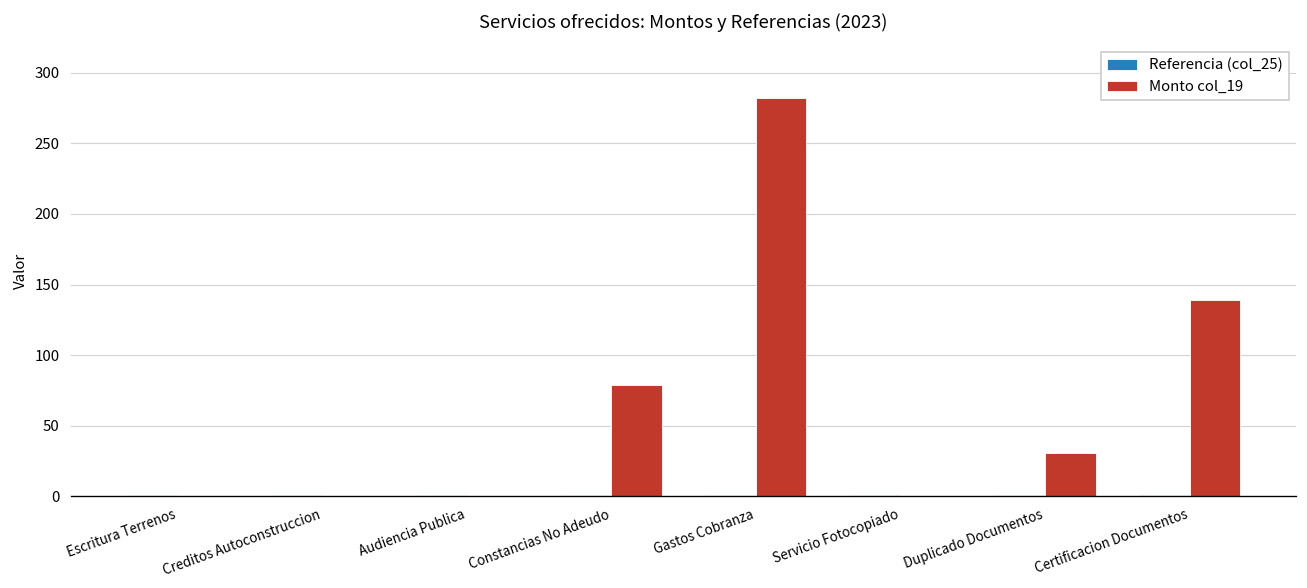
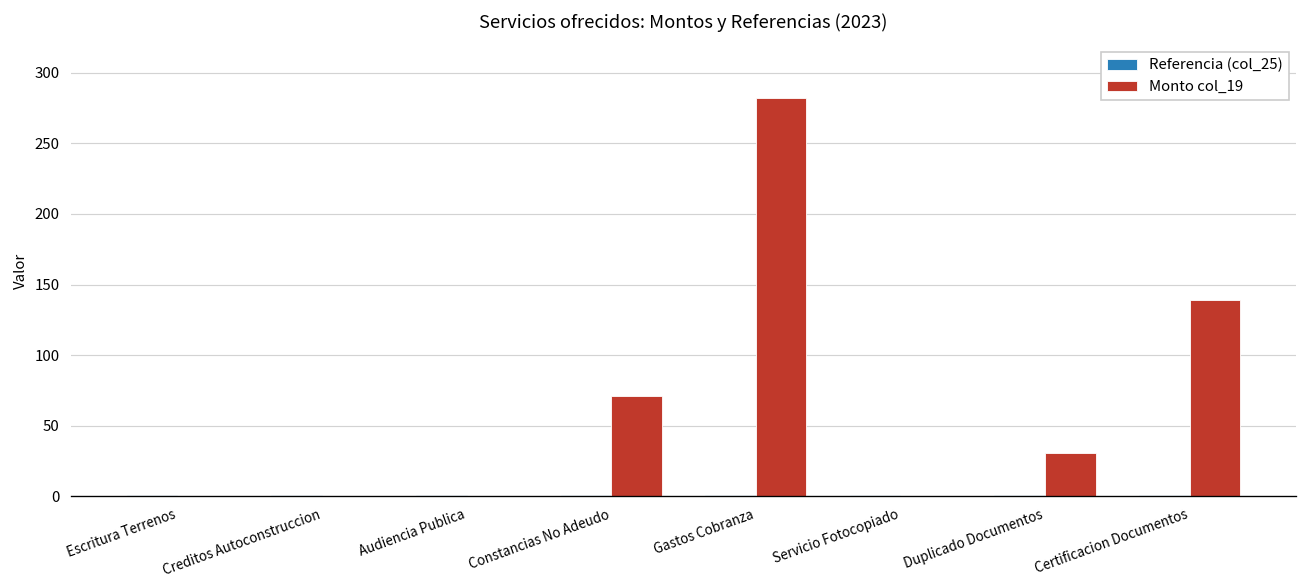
  {
    "Monto col_19": {
      "Escritura Terrenos": 0,
      "Creditos Autoconstruccion": 0,
      "Audiencia Publica": 0,
-     "Constancias No Adeudo": 79,
+     "Constancias No Adeudo": 71,
      "Gastos Cobranza": 282,
      "Servicio Fotocopiado": 0,
      "Duplicado Documentos": 31,
      "Certificacion Documentos": 139
    }
  }
